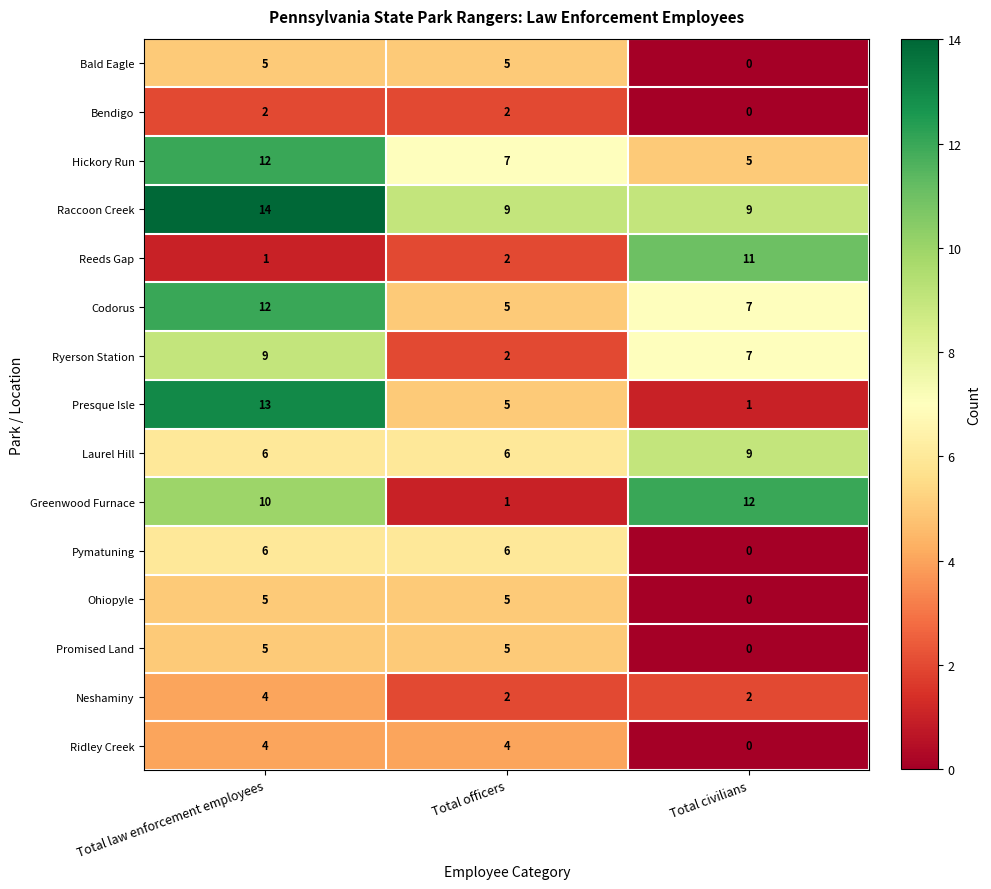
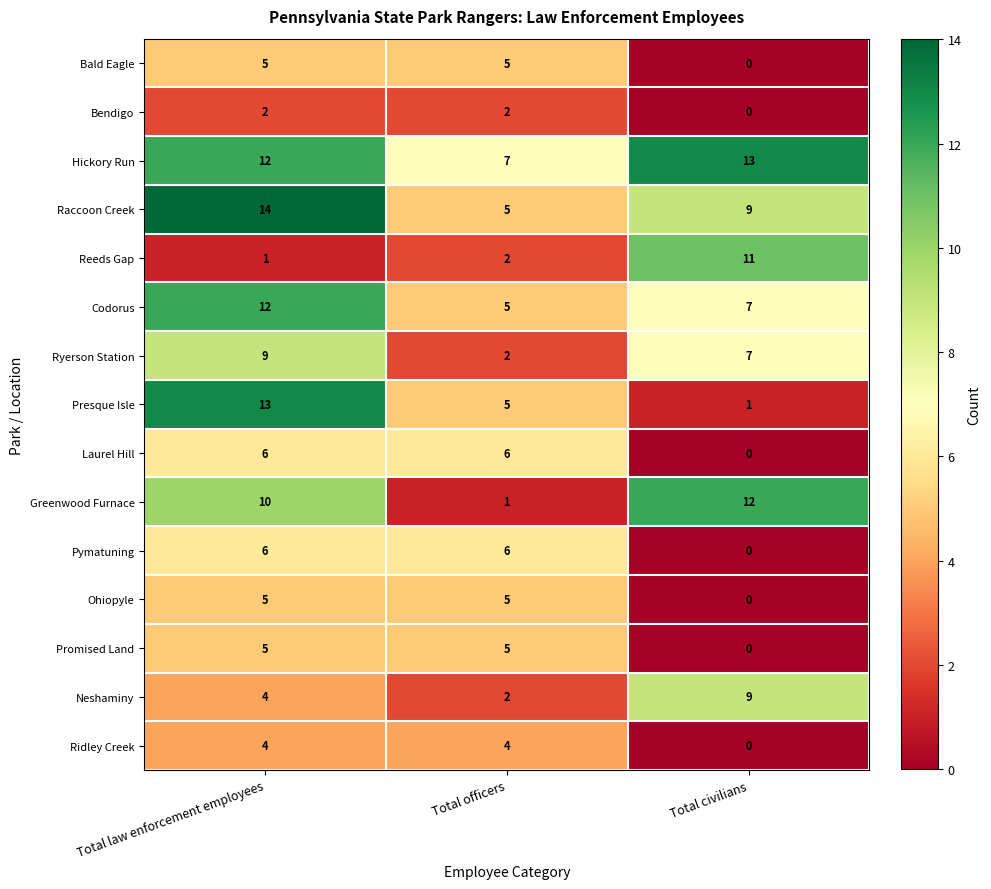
  {
    "Bald Eagle": {
      "Total law enforcement employees": 5,
      "Total officers": 5,
      "Total civilians": 0
    },
    "Bendigo": {
      "Total law enforcement employees": 2,
      "Total officers": 2,
      "Total civilians": 0
    },
    "Hickory Run": {
      "Total law enforcement employees": 12,
      "Total officers": 7,
-     "Total civilians": 5
+     "Total civilians": 13
    },
    "Raccoon Creek": {
      "Total law enforcement employees": 14,
-     "Total officers": 9,
+     "Total officers": 5,
      "Total civilians": 9
    },
    "Reeds Gap": {
      "Total law enforcement employees": 1,
      "Total officers": 2,
      "Total civilians": 11
    },
    "Codorus": {
      "Total law enforcement employees": 12,
      "Total officers": 5,
      "Total civilians": 7
    },
    "Ryerson Station": {
      "Total law enforcement employees": 9,
      "Total officers": 2,
      "Total civilians": 7
    },
    "Presque Isle": {
      "Total law enforcement employees": 13,
      "Total officers": 5,
      "Total civilians": 1
    },
    "Laurel Hill": {
      "Total law enforcement employees": 6,
      "Total officers": 6,
-     "Total civilians": 9
+     "Total civilians": 0
    },
    "Greenwood Furnace": {
      "Total law enforcement employees": 10,
      "Total officers": 1,
      "Total civilians": 12
    },
    "Pymatuning": {
      "Total law enforcement employees": 6,
      "Total officers": 6,
      "Total civilians": 0
    },
    "Ohiopyle": {
      "Total law enforcement employees": 5,
      "Total officers": 5,
      "Total civilians": 0
    },
    "Promised Land": {
      "Total law enforcement employees": 5,
      "Total officers": 5,
      "Total civilians": 0
    },
    "Neshaminy": {
      "Total law enforcement employees": 4,
      "Total officers": 2,
-     "Total civilians": 2
+     "Total civilians": 9
    },
    "Ridley Creek": {
      "Total law enforcement employees": 4,
      "Total officers": 4,
      "Total civilians": 0
    }
  }
